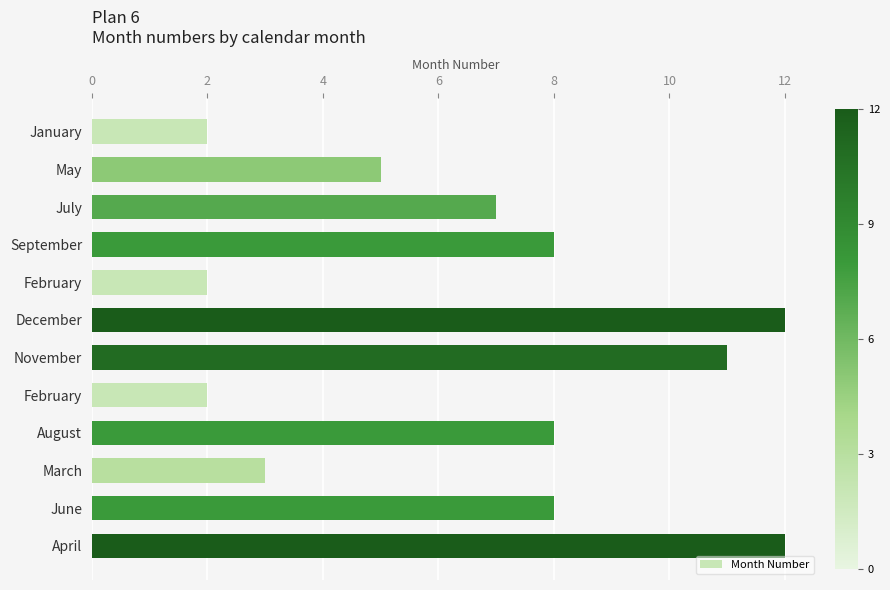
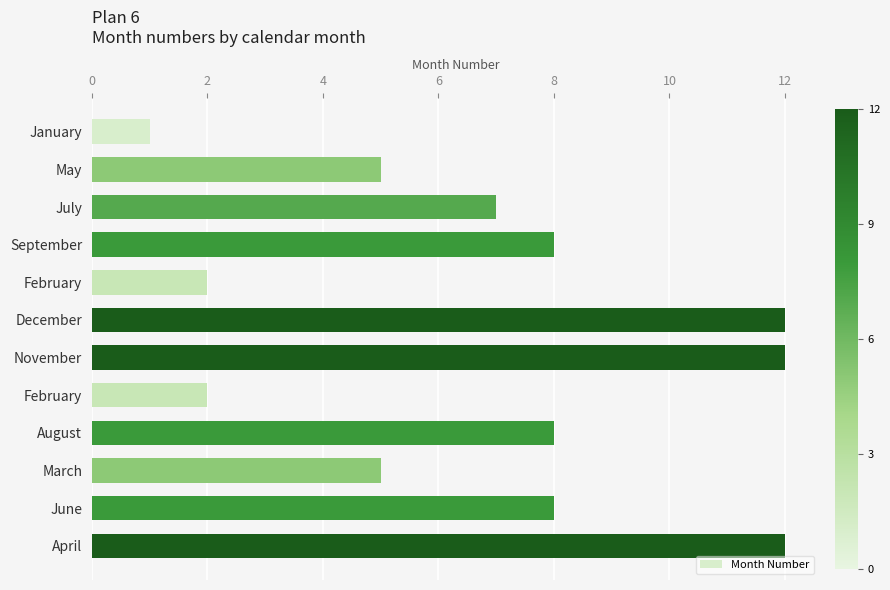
  {
-   "January": 2,
+   "January": 1,
    "May": 5,
    "July": 7,
    "September": 8,
    "December": 12,
-   "November": 11,
+   "November": 12,
    "August": 8,
-   "March": 3,
+   "March": 5,
    "June": 8,
    "April": 12
  }
